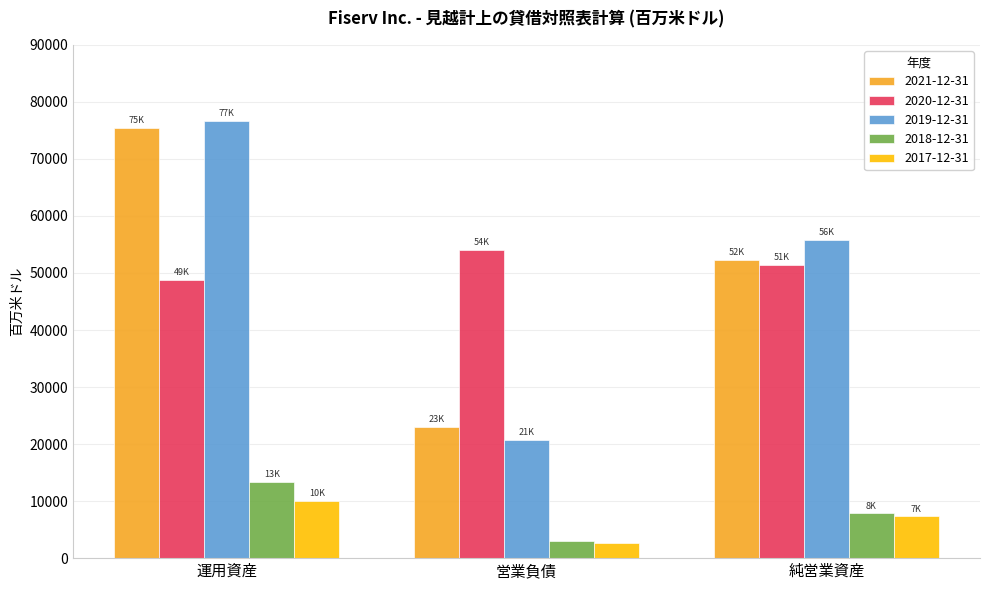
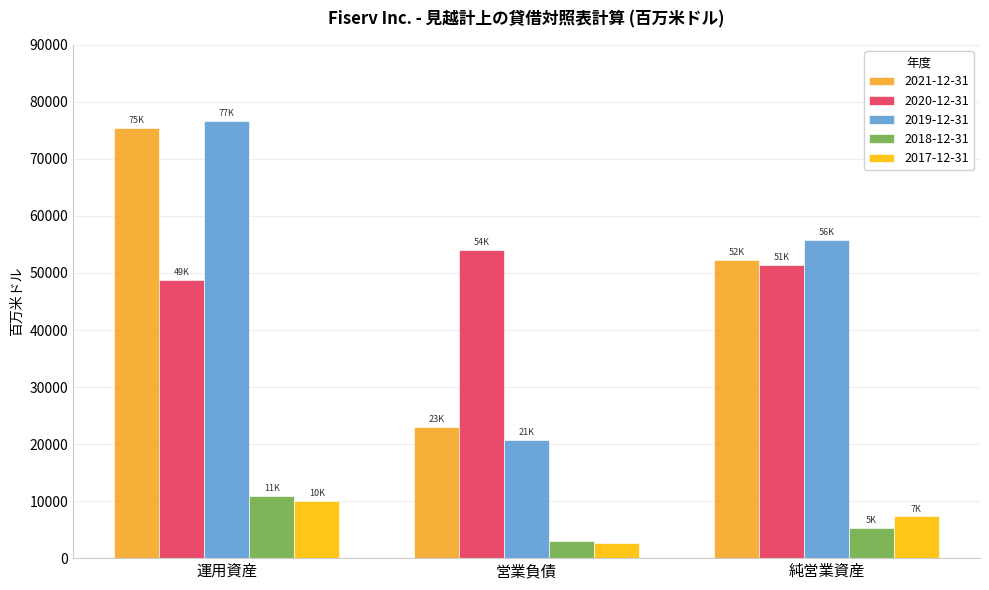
  {
    "2020-12-31": {
      "運用資産": "49K",
      "営業負債": "54K",
      "純営業資産": "51K"
    },
    "2019-12-31": {
      "運用資産": "77K",
      "営業負債": "21K",
      "純営業資産": "56K"
    },
    "2018-12-31": {
-     "運用資産": "13K",
-     "純営業資産": "8K"
+     "運用資産": "11K",
+     "純営業資産": "5K"
    }
  }
